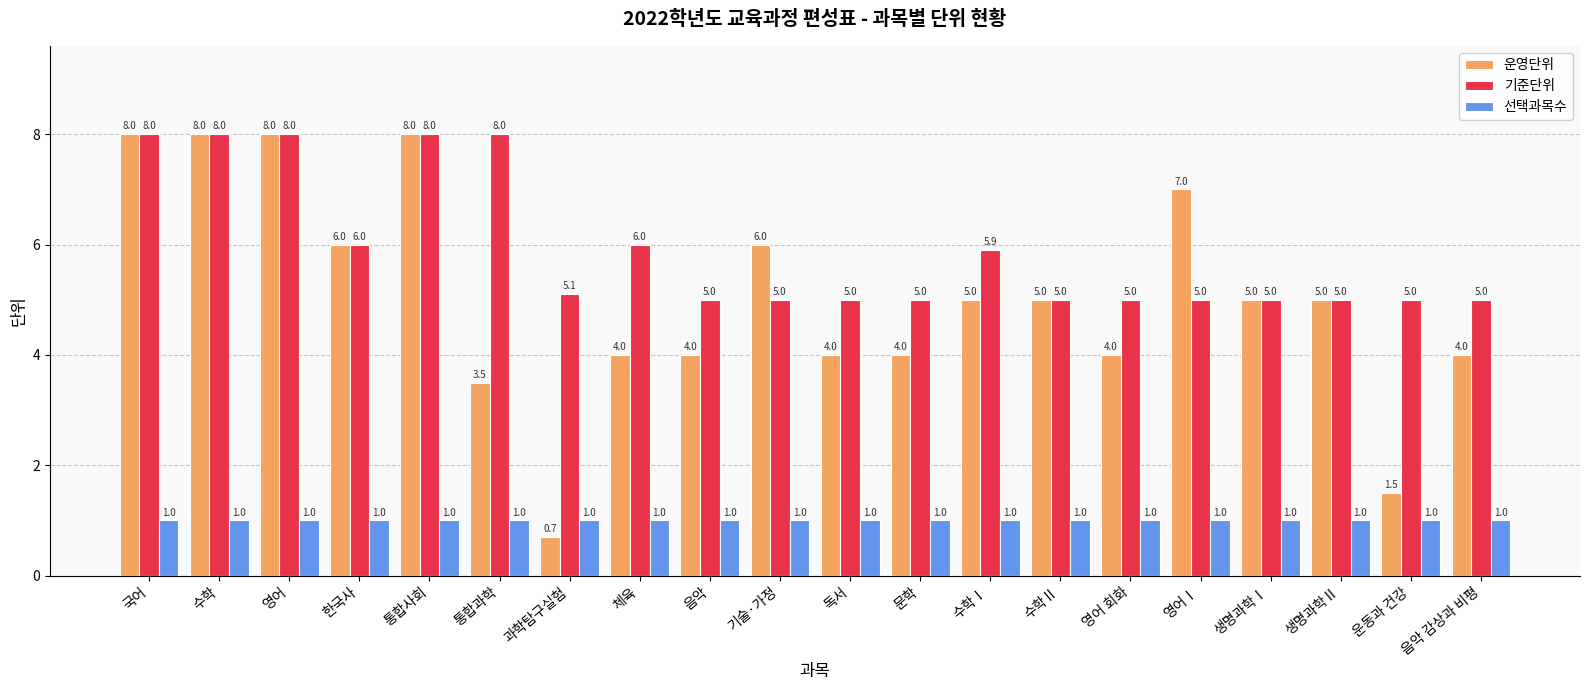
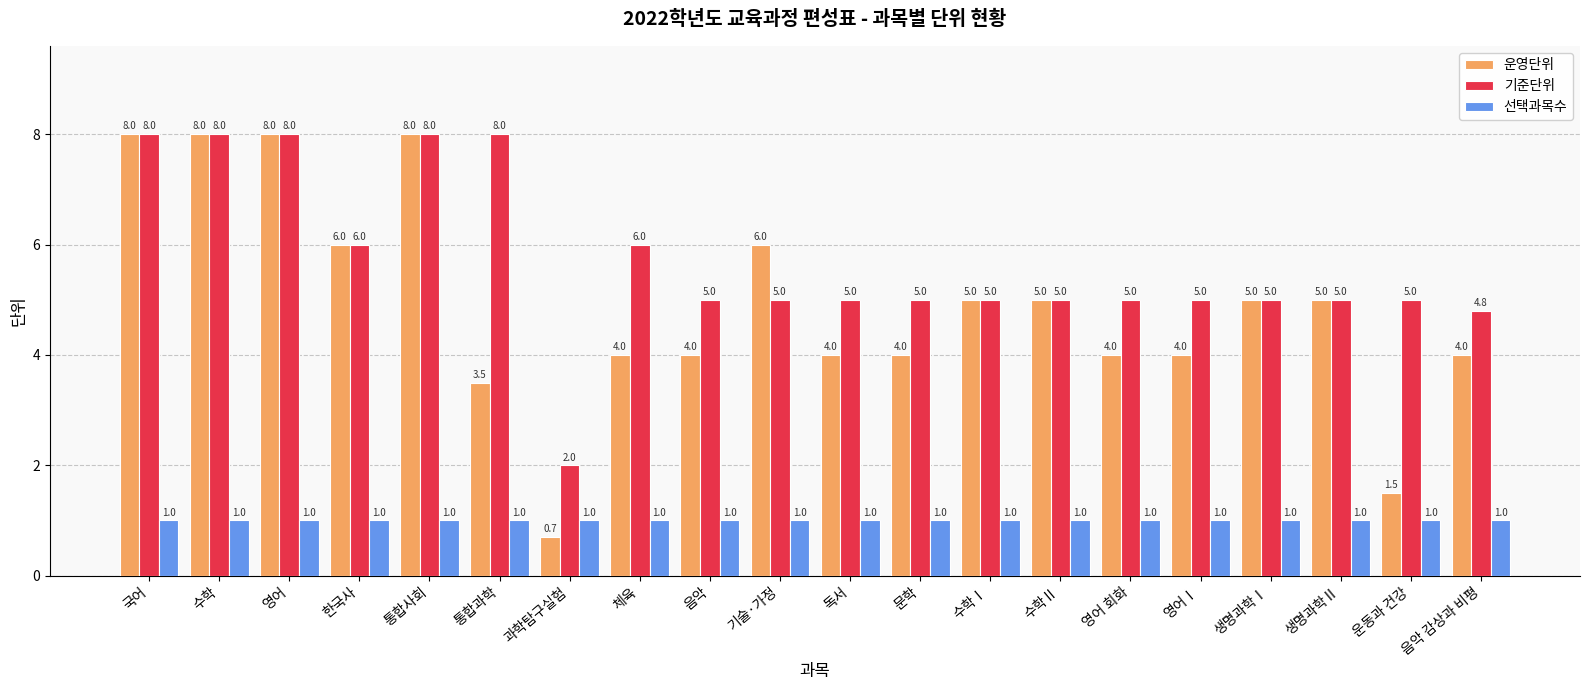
  {
    "운영단위": {
      "국어": 8.0,
      "수학": 8.0,
      "영어": 8.0,
      "한국사": 6.0,
      "통합사회": 8.0,
      "통합과학": 3.5,
      "과학탐구실험": 0.7,
      "체육": 4.0,
      "음악": 4.0,
      "기술·가정": 6.0,
      "독서": 4.0,
      "문학": 4.0,
      "수학Ⅰ": 5.0,
      "수학Ⅱ": 5.0,
      "영어 회화": 4.0,
-     "영어Ⅰ": 7.0,
+     "영어Ⅰ": 4.0,
      "생명과학Ⅰ": 5.0,
      "생명과학Ⅱ": 5.0,
      "운동과 건강": 1.5,
      "음악 감상과 비평": 4.0
    },
    "기준단위": {
      "국어": 8.0,
      "수학": 8.0,
      "영어": 8.0,
      "한국사": 6.0,
      "통합사회": 8.0,
      "통합과학": 8.0,
-     "과학탐구실험": 5.1,
+     "과학탐구실험": 2.0,
      "체육": 6.0,
      "음악": 5.0,
      "기술·가정": 5.0,
      "독서": 5.0,
      "문학": 5.0,
-     "수학Ⅰ": 5.9,
+     "수학Ⅰ": 5.0,
      "수학Ⅱ": 5.0,
      "영어 회화": 5.0,
      "영어Ⅰ": 5.0,
      "생명과학Ⅰ": 5.0,
      "생명과학Ⅱ": 5.0,
      "운동과 건강": 5.0,
-     "음악 감상과 비평": 5.0
+     "음악 감상과 비평": 4.8
    },
    "선택과목수": {
      "국어": 1.0,
      "수학": 1.0,
      "영어": 1.0,
      "한국사": 1.0,
      "통합사회": 1.0,
      "통합과학": 1.0,
      "과학탐구실험": 1.0,
      "체육": 1.0,
      "음악": 1.0,
      "기술·가정": 1.0,
      "독서": 1.0,
      "문학": 1.0,
      "수학Ⅰ": 1.0,
      "수학Ⅱ": 1.0,
      "영어 회화": 1.0,
      "영어Ⅰ": 1.0,
      "생명과학Ⅰ": 1.0,
      "생명과학Ⅱ": 1.0,
      "운동과 건강": 1.0,
      "음악 감상과 비평": 1.0
    }
  }
